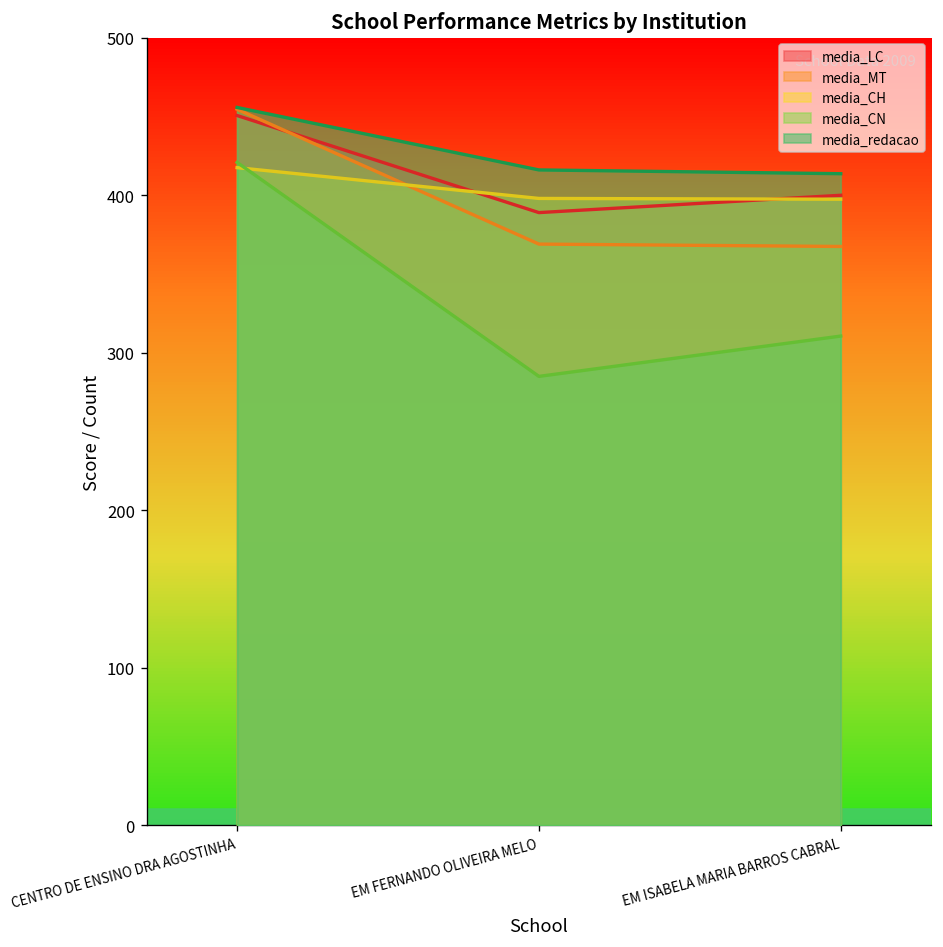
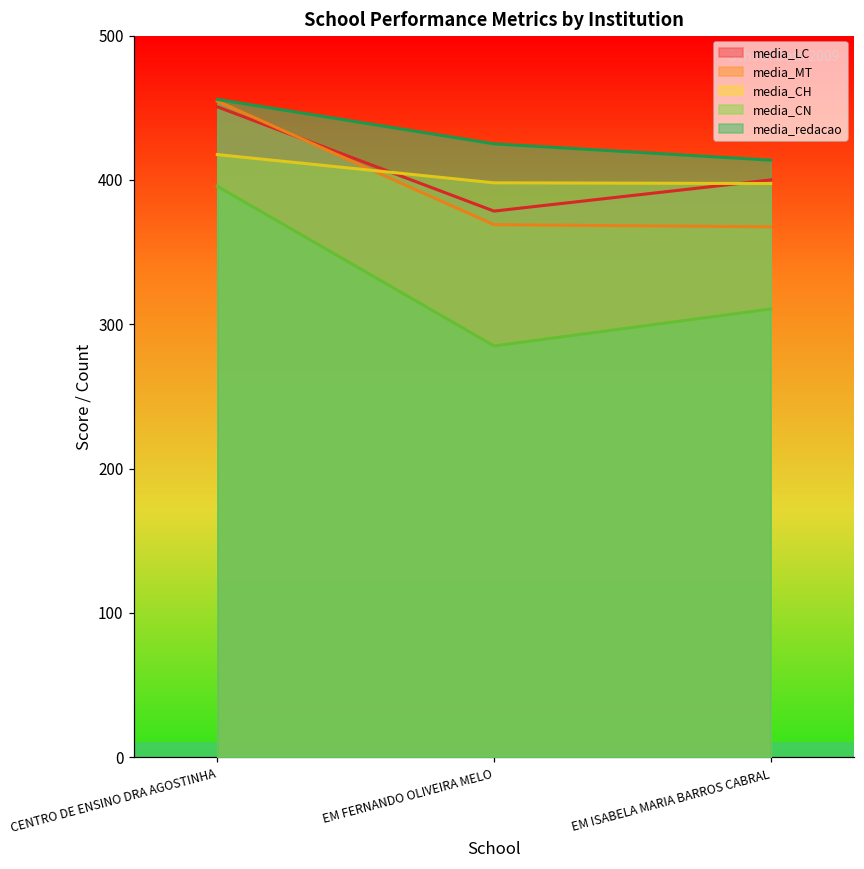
  {
    "media_LC": {
      "CENTRO DE ENSINO DRA AGOSTINHA": 451,
-     "EM FERNANDO OLIVEIRA MELO": 389,
+     "EM FERNANDO OLIVEIRA MELO": 378,
      "EM ISABELA MARIA BARROS CABRAL": 400
    },
    "media_CN": {
-     "CENTRO DE ENSINO DRA AGOSTINHA": 421,
+     "CENTRO DE ENSINO DRA AGOSTINHA": 396,
      "EM FERNANDO OLIVEIRA MELO": 285,
      "EM ISABELA MARIA BARROS CABRAL": 311
    },
    "media_redacao": {
-     "EM FERNANDO OLIVEIRA MELO": 416,
+     "EM FERNANDO OLIVEIRA MELO": 425,
      "EM ISABELA MARIA BARROS CABRAL": 414
    }
  }
